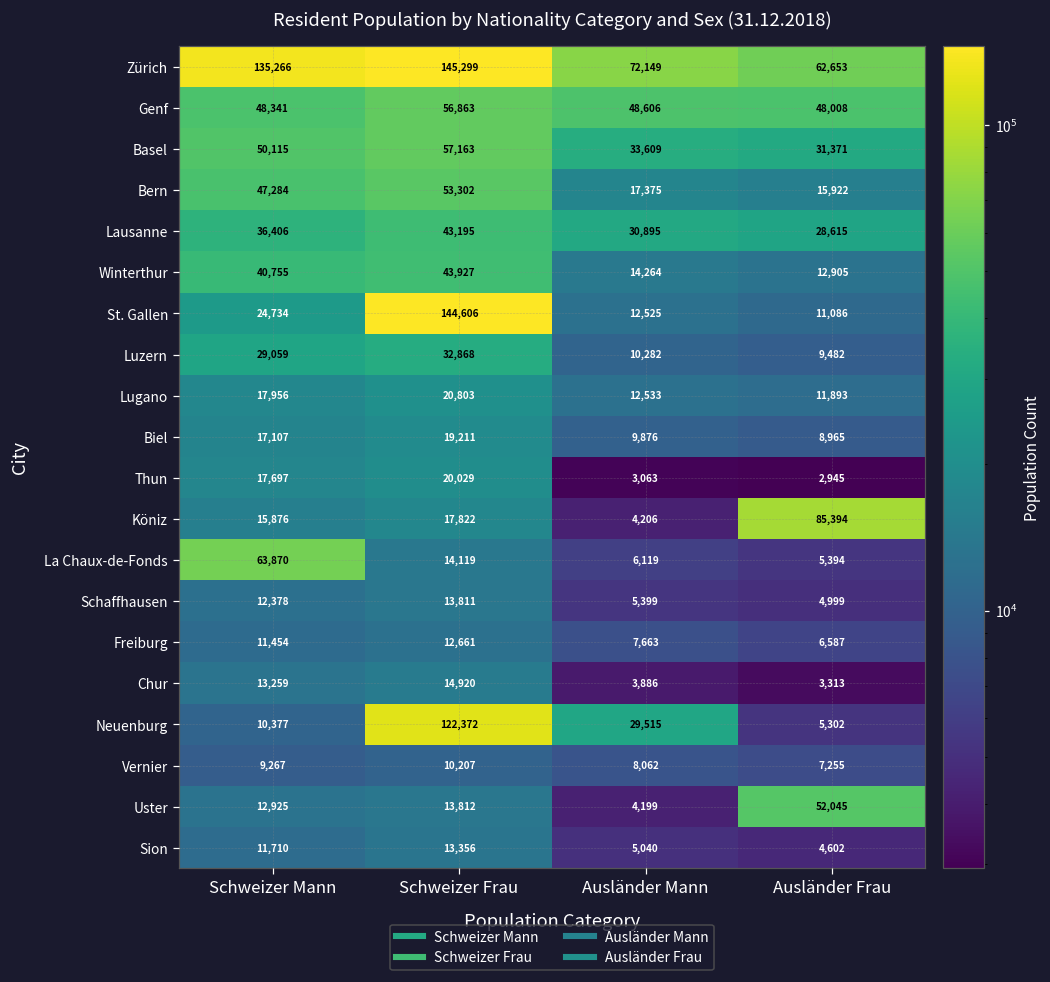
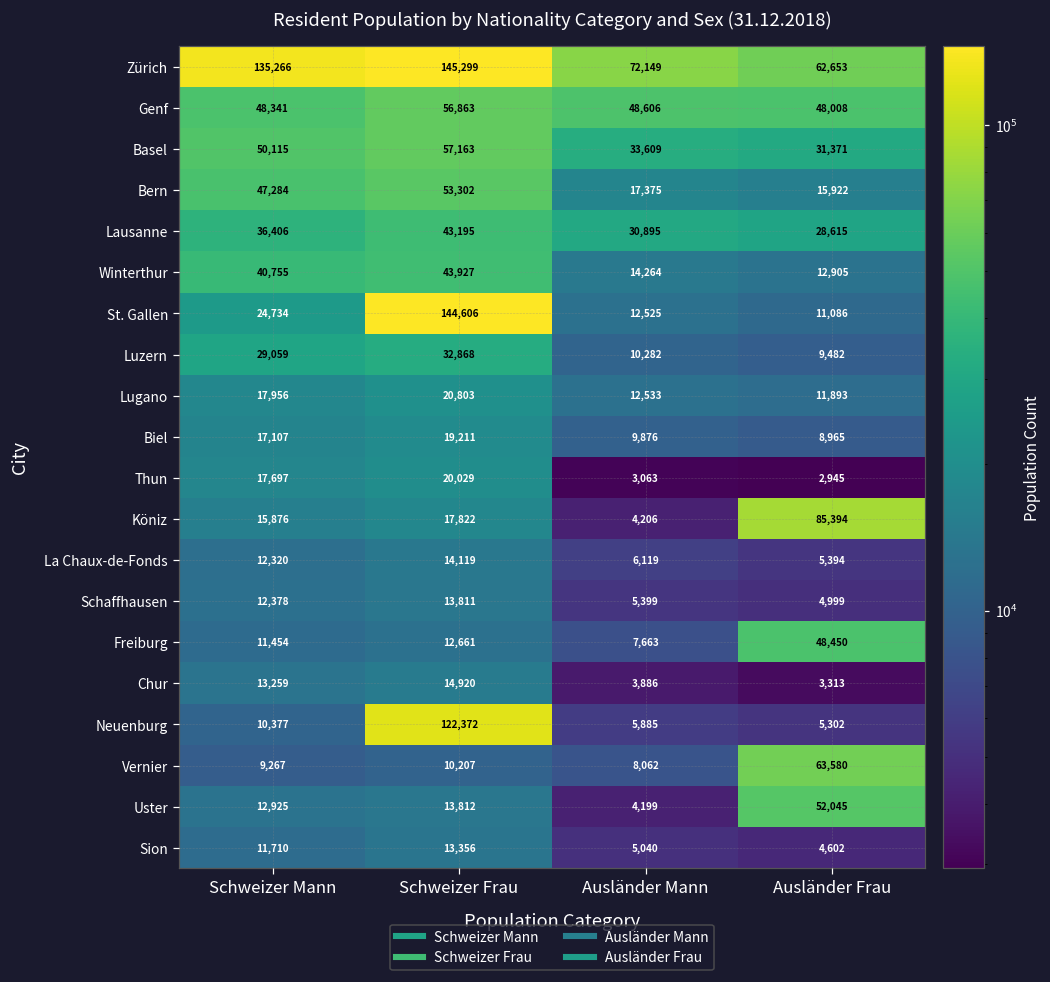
  {
    "Zürich": {
      "Schweizer Mann": "135,266",
      "Schweizer Frau": "145,299",
      "Ausländer Mann": "72,149",
      "Ausländer Frau": "62,653"
    },
    "Genf": {
      "Schweizer Mann": "48,341",
      "Schweizer Frau": "56,863",
      "Ausländer Mann": "48,606",
      "Ausländer Frau": "48,008"
    },
    "Basel": {
      "Schweizer Mann": "50,115",
      "Schweizer Frau": "57,163",
      "Ausländer Mann": "33,609",
      "Ausländer Frau": "31,371"
    },
    "Bern": {
      "Schweizer Mann": "47,284",
      "Schweizer Frau": "53,302",
      "Ausländer Mann": "17,375",
      "Ausländer Frau": "15,922"
    },
    "Lausanne": {
      "Schweizer Mann": "36,406",
      "Schweizer Frau": "43,195",
      "Ausländer Mann": "30,895",
      "Ausländer Frau": "28,615"
    },
    "Winterthur": {
      "Schweizer Mann": "40,755",
      "Schweizer Frau": "43,927",
      "Ausländer Mann": "14,264",
      "Ausländer Frau": "12,905"
    },
    "St. Gallen": {
      "Schweizer Mann": "24,734",
      "Schweizer Frau": "144,606",
      "Ausländer Mann": "12,525",
      "Ausländer Frau": "11,086"
    },
    "Luzern": {
      "Schweizer Mann": "29,059",
      "Schweizer Frau": "32,868",
      "Ausländer Mann": "10,282",
      "Ausländer Frau": "9,482"
    },
    "Lugano": {
      "Schweizer Mann": "17,956",
      "Schweizer Frau": "20,803",
      "Ausländer Mann": "12,533",
      "Ausländer Frau": "11,893"
    },
    "Biel": {
      "Schweizer Mann": "17,107",
      "Schweizer Frau": "19,211",
      "Ausländer Mann": "9,876",
      "Ausländer Frau": "8,965"
    },
    "Thun": {
      "Schweizer Mann": "17,697",
      "Schweizer Frau": "20,029",
      "Ausländer Mann": "3,063",
      "Ausländer Frau": "2,945"
    },
    "Köniz": {
      "Schweizer Mann": "15,876",
      "Schweizer Frau": "17,822",
      "Ausländer Mann": "4,206",
      "Ausländer Frau": "85,394"
    },
    "La Chaux-de-Fonds": {
-     "Schweizer Mann": "63,870",
+     "Schweizer Mann": "12,320",
      "Schweizer Frau": "14,119",
      "Ausländer Mann": "6,119",
      "Ausländer Frau": "5,394"
    },
    "Schaffhausen": {
      "Schweizer Mann": "12,378",
      "Schweizer Frau": "13,811",
      "Ausländer Mann": "5,399",
      "Ausländer Frau": "4,999"
    },
    "Freiburg": {
      "Schweizer Mann": "11,454",
      "Schweizer Frau": "12,661",
      "Ausländer Mann": "7,663",
-     "Ausländer Frau": "6,587"
+     "Ausländer Frau": "48,450"
    },
    "Chur": {
      "Schweizer Mann": "13,259",
      "Schweizer Frau": "14,920",
      "Ausländer Mann": "3,886",
      "Ausländer Frau": "3,313"
    },
    "Neuenburg": {
      "Schweizer Mann": "10,377",
      "Schweizer Frau": "122,372",
-     "Ausländer Mann": "29,515",
+     "Ausländer Mann": "5,885",
      "Ausländer Frau": "5,302"
    },
    "Vernier": {
      "Schweizer Mann": "9,267",
      "Schweizer Frau": "10,207",
      "Ausländer Mann": "8,062",
-     "Ausländer Frau": "7,255"
+     "Ausländer Frau": "63,580"
    },
    "Uster": {
      "Schweizer Mann": "12,925",
      "Schweizer Frau": "13,812",
      "Ausländer Mann": "4,199",
      "Ausländer Frau": "52,045"
    },
    "Sion": {
      "Schweizer Mann": "11,710",
      "Schweizer Frau": "13,356",
      "Ausländer Mann": "5,040",
      "Ausländer Frau": "4,602"
    }
  }
